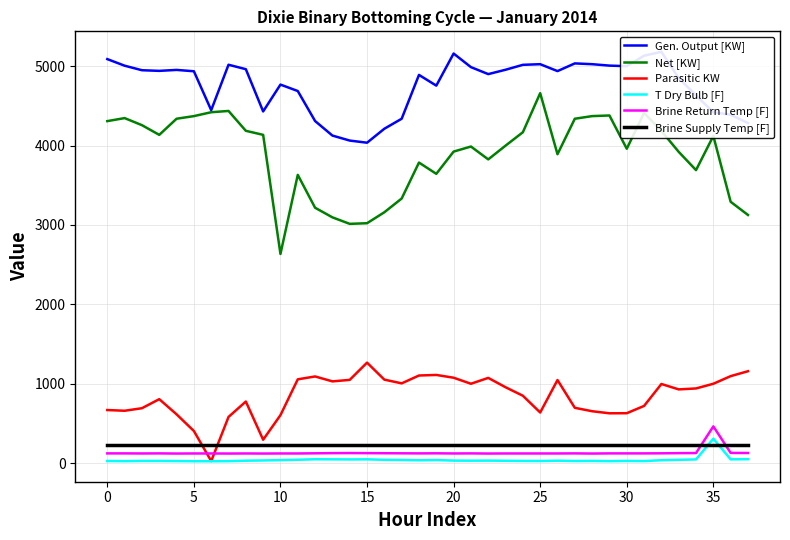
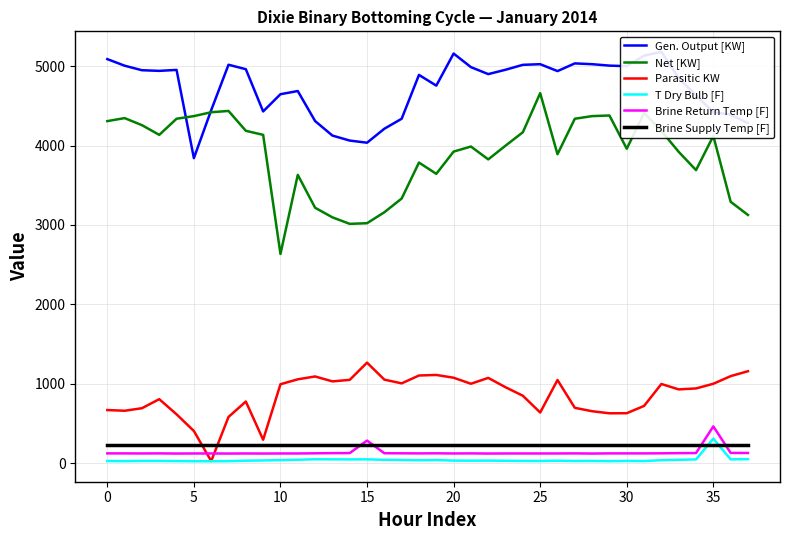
  {
    "Gen. Output [KW]": {
      "0": 5100,
-     "5": 4900,
-     "10": 4800,
+     "5": 3800,
+     "10": 4600,
      "15": 4000,
      "20": 5200,
      "25": 5000
    },
    "Net [KW]": {
      "0": 4300,
      "5": 4400,
      "10": 2600,
      "15": 3000,
      "20": 3900,
      "25": 4700,
      "30": 4000
    },
    "Parasitic KW": {
      "0": 700,
      "5": 400,
-     "10": 600,
+     "10": 1000,
      "15": 1300,
      "20": 1100,
      "25": 600,
      "30": 600,
      "35": 1000
    },
    "T Dry Bulb [F]": {
      "0": 0,
      "5": 0,
      "10": 0,
      "15": 0,
      "20": 0,
      "25": 0,
      "30": 0,
      "35": 300
    },
    "Brine Return Temp [F]": {
      "0": 100,
      "5": 100,
      "10": 100,
-     "15": 100,
+     "15": 300,
      "20": 100,
      "25": 100,
      "30": 100,
      "35": 500
    },
    "Brine Supply Temp [F]": {
      "0": 200,
      "5": 200,
      "10": 200,
      "15": 200,
      "20": 200,
      "25": 200,
      "30": 200,
      "35": 200
    }
  }
